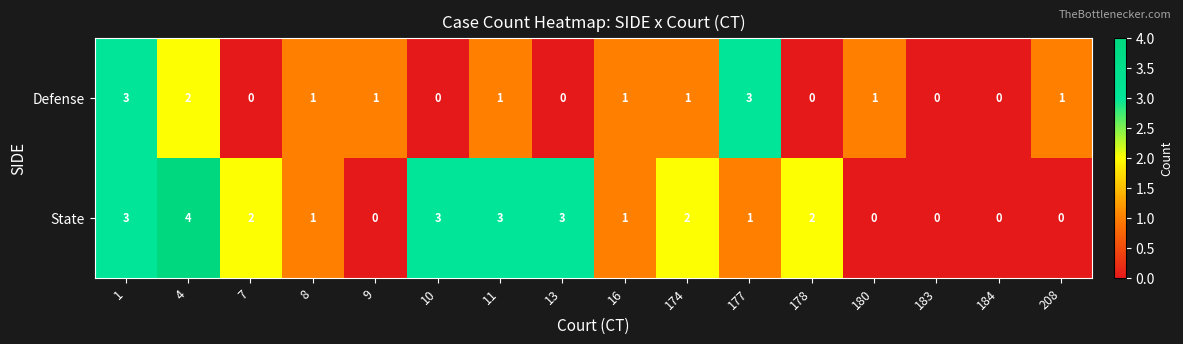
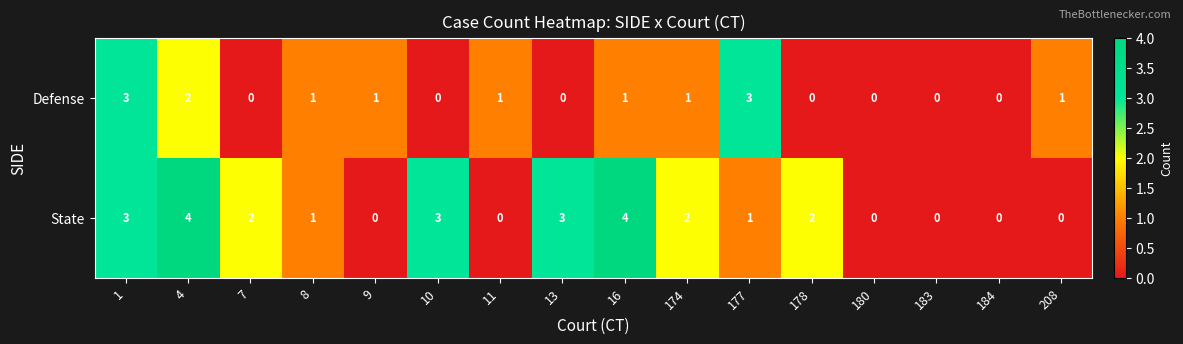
  {
    "Defense": {
      "1": 3,
      "4": 2,
      "7": 0,
      "8": 1,
      "9": 1,
      "10": 0,
      "11": 1,
      "13": 0,
      "16": 1,
      "174": 1,
      "177": 3,
      "178": 0,
-     "180": 1,
+     "180": 0,
      "183": 0,
      "184": 0,
      "208": 1
    },
    "State": {
      "1": 3,
      "4": 4,
      "7": 2,
      "8": 1,
      "9": 0,
      "10": 3,
-     "11": 3,
+     "11": 0,
      "13": 3,
-     "16": 1,
+     "16": 4,
      "174": 2,
      "177": 1,
      "178": 2,
      "180": 0,
      "183": 0,
      "184": 0,
      "208": 0
    }
  }
